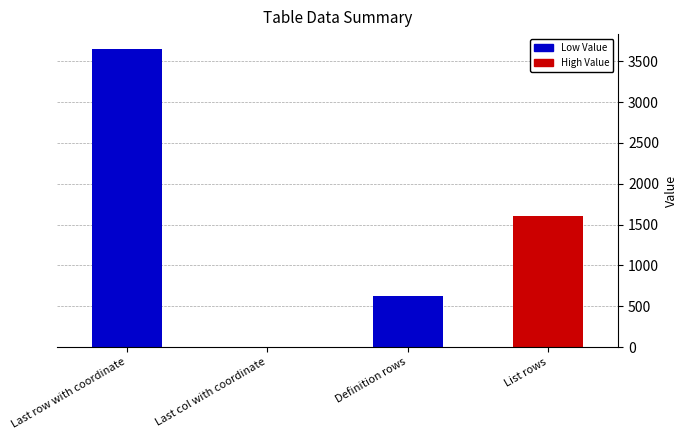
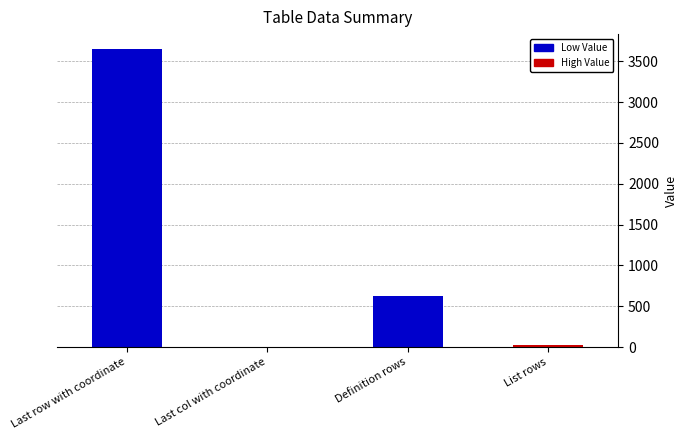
  {
    "Last row with coordinate": 3700,
    "Definition rows": 600,
-   "List rows": 1600
+   "List rows": 0
  }
